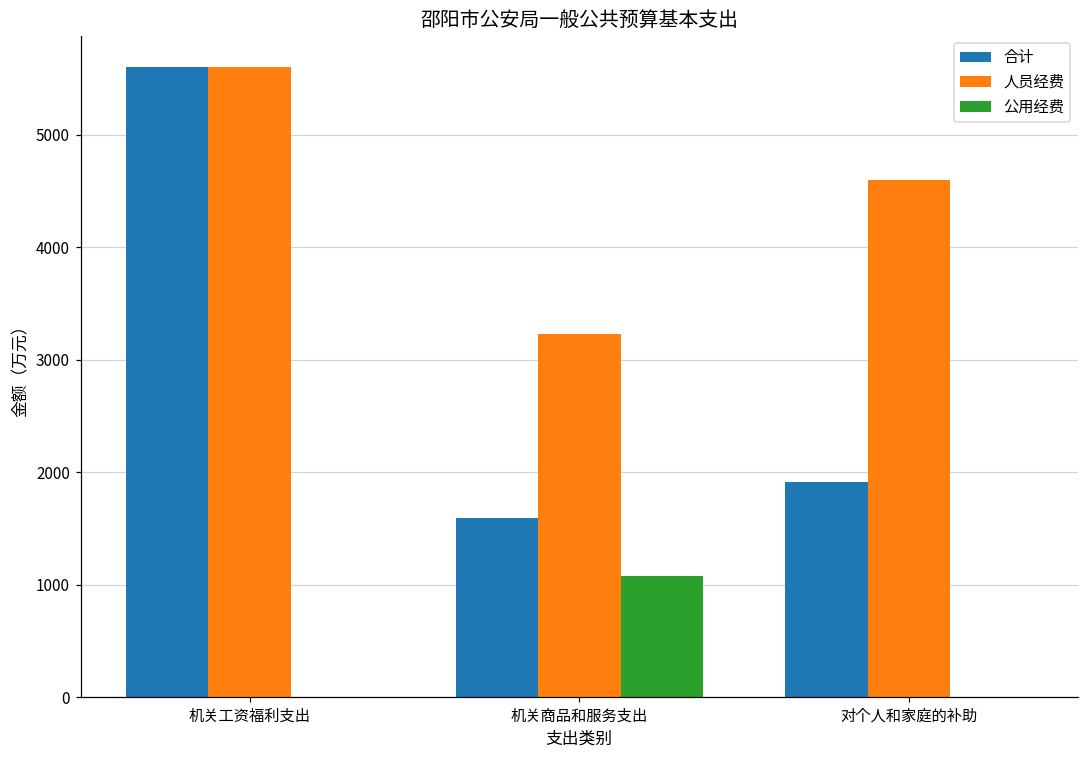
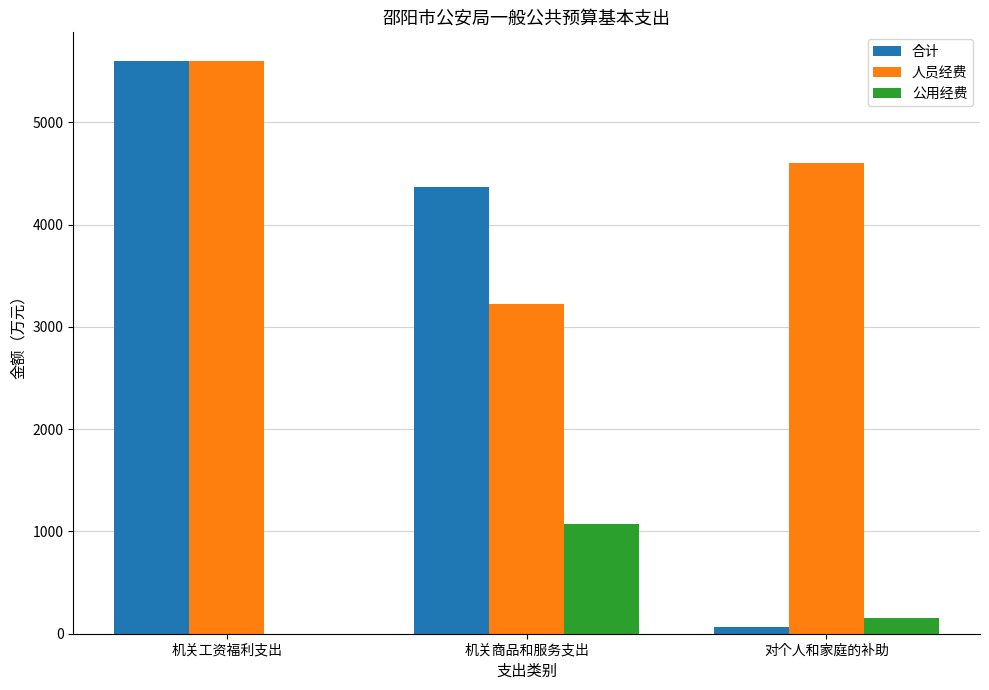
  {
    "合计": {
      "机关工资福利支出": 5600,
-     "机关商品和服务支出": 1590,
-     "对个人和家庭的补助": 1920
+     "机关商品和服务支出": 4370,
+     "对个人和家庭的补助": 60
    },
    "人员经费": {
      "机关工资福利支出": 5600,
      "机关商品和服务支出": 3230,
      "对个人和家庭的补助": 4600
    },
    "公用经费": {
      "机关工资福利支出": 0,
      "机关商品和服务支出": 1080,
-     "对个人和家庭的补助": 0
+     "对个人和家庭的补助": 150
    }
  }
